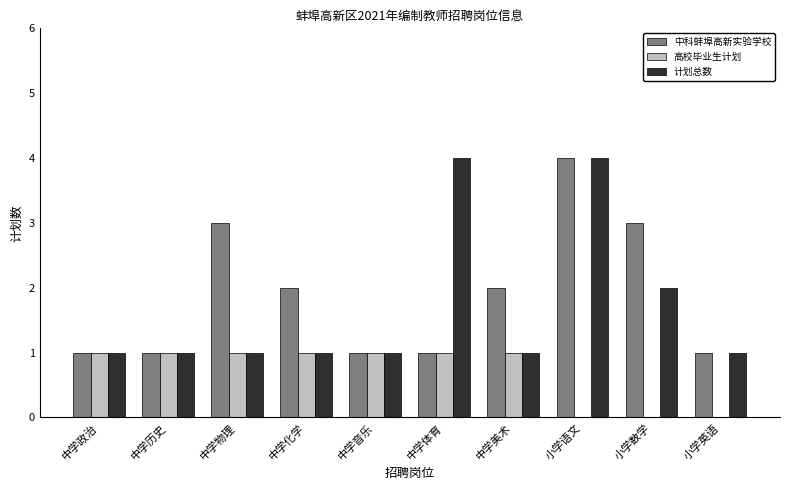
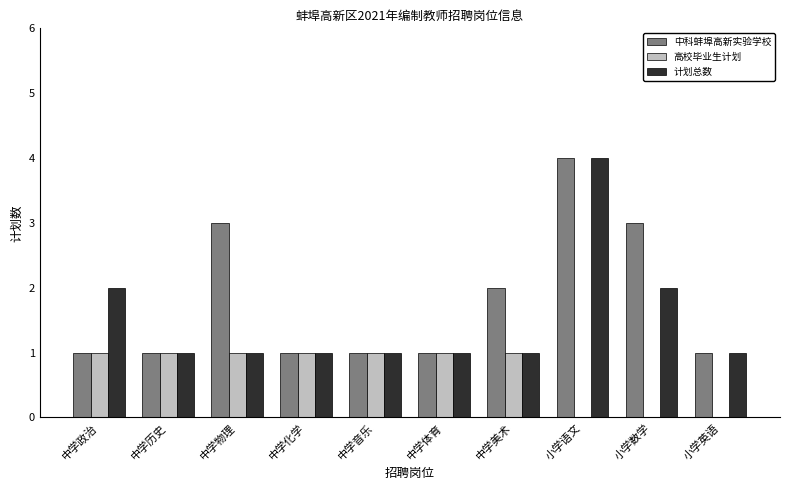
  {
    "中科蚌埠高新实验学校": {
      "中学政治": 1,
      "中学历史": 1,
      "中学物理": 3,
-     "中学化学": 2,
+     "中学化学": 1,
      "中学音乐": 1,
      "中学体育": 1,
      "中学美术": 2,
      "小学语文": 4,
      "小学数学": 3,
      "小学英语": 1
    },
    "高校毕业生计划": {
      "中学政治": 1,
      "中学历史": 1,
      "中学物理": 1,
      "中学化学": 1,
      "中学音乐": 1,
      "中学体育": 1,
      "中学美术": 1,
      "小学语文": 0,
      "小学数学": 0,
      "小学英语": 0
    },
    "计划总数": {
-     "中学政治": 1,
+     "中学政治": 2,
      "中学历史": 1,
      "中学物理": 1,
      "中学化学": 1,
      "中学音乐": 1,
-     "中学体育": 4,
+     "中学体育": 1,
      "中学美术": 1,
      "小学语文": 4,
      "小学数学": 2,
      "小学英语": 1
    }
  }
